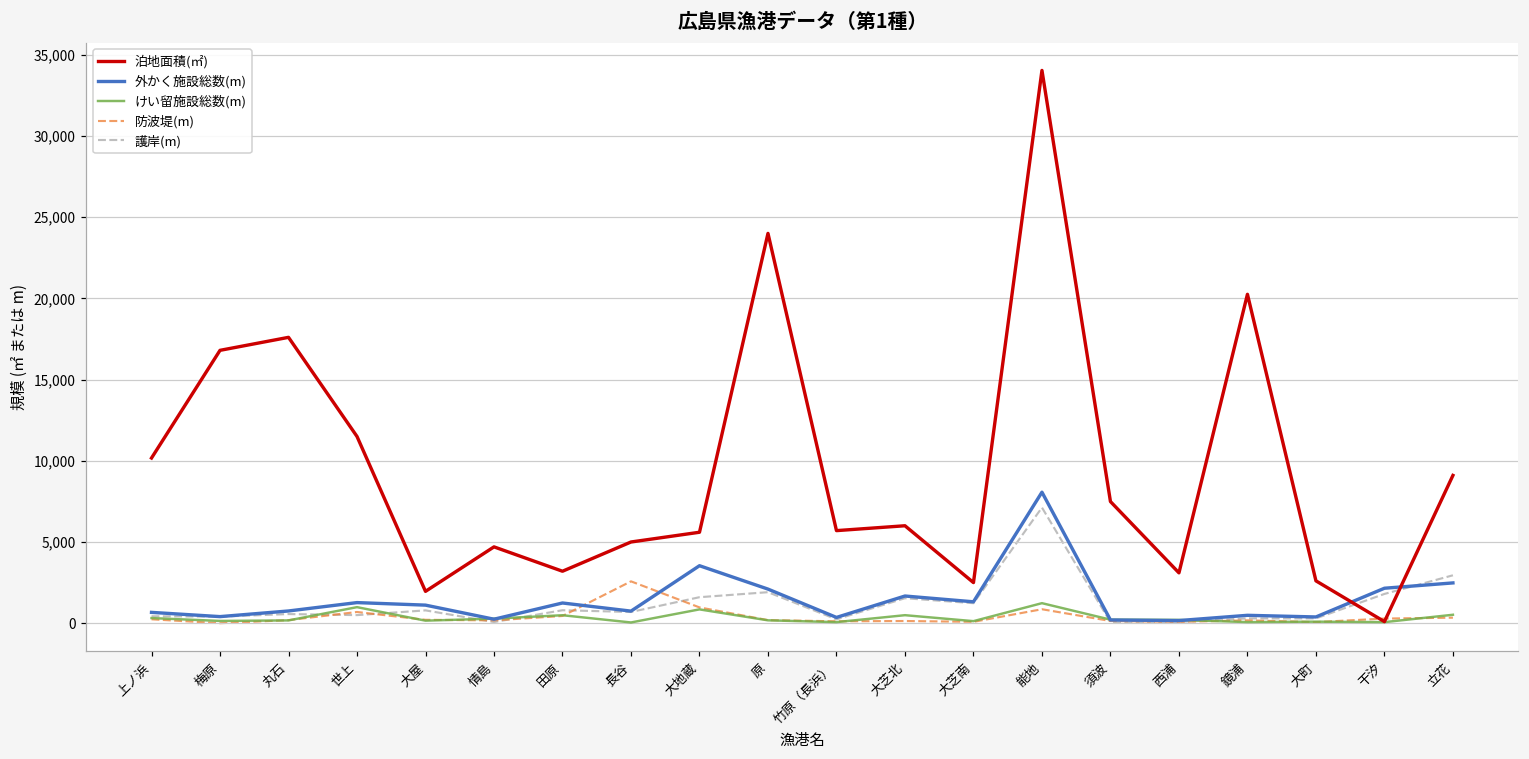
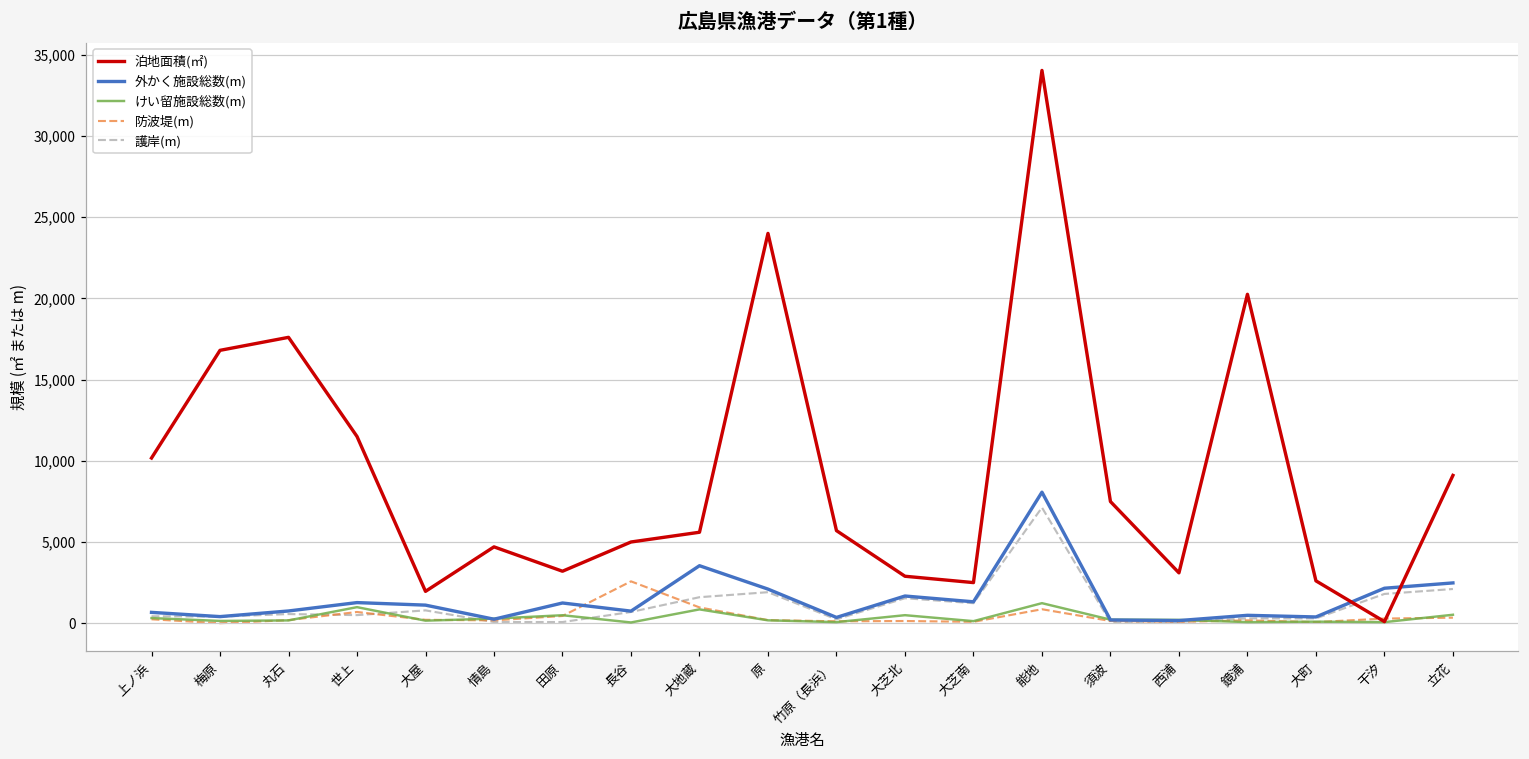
  {
    "泊地面積(㎡)": {
      "上ノ浜": "10,200",
      "梅原": "16,800",
      "丸石": "17,600",
      "世上": "11,500",
      "大屋": "2,000",
      "情島": "4,700",
      "田原": "3,200",
      "長谷": "5,000",
      "大地蔵": "5,600",
      "原": "24,000",
      "竹原（長浜）": "5,700",
-     "大芝北": "6,000",
+     "大芝北": "2,900",
      "大芝南": "2,500",
      "能地": "34,000",
      "須波": "7,500",
      "西浦": "3,100",
      "鏡浦": "20,300",
      "大町": "2,600",
      "立花": "9,100"
    },
    "外かく施設総数(m)": {
      "上ノ浜": "700",
      "丸石": "800",
      "世上": "1,300",
      "大屋": "1,100",
      "田原": "1,200",
      "大地蔵": "3,500",
      "原": "2,100",
      "能地": "8,100",
      "鏡浦": "500",
      "干汐": "2,200",
      "立花": "2,500"
    },
    "けい留施設総数(m)": {
      "世上": "1,000",
      "長谷": "0",
      "大芝北": "500",
      "能地": "1,200",
      "立花": "500"
    },
    "防波堤(m)": {
      "世上": "700",
      "長谷": "2,600",
      "大芝北": "100",
      "能地": "900",
      "干汐": "300",
      "立花": "300"
    },
    "護岸(m)": {
      "丸石": "600",
      "世上": "500",
      "大屋": "800",
-     "田原": "800",
+     "田原": "100",
      "大地蔵": "1,600",
      "原": "1,900",
      "能地": "7,100",
      "干汐": "1,800",
-     "立花": "3,000"
+     "立花": "2,100"
    }
  }
